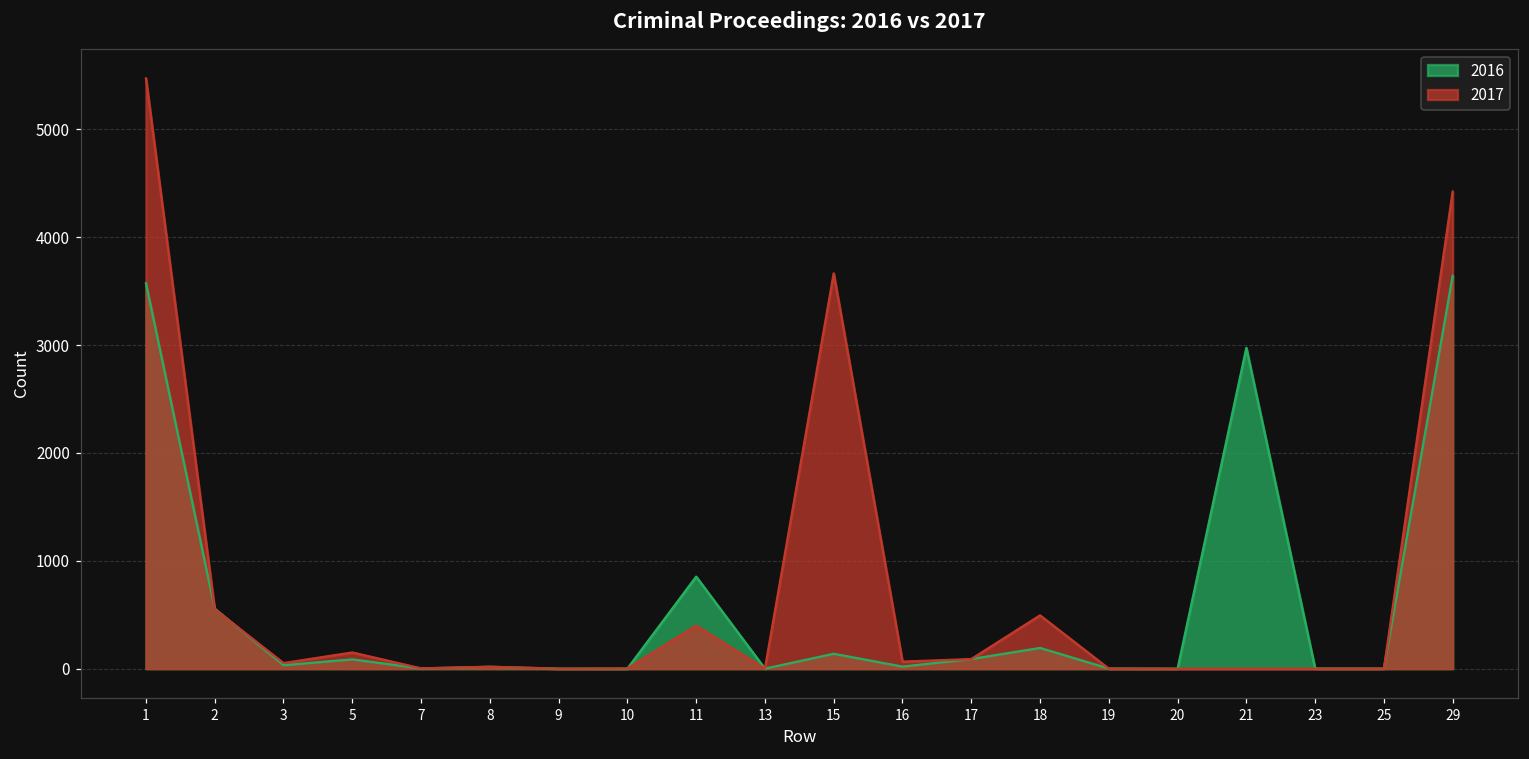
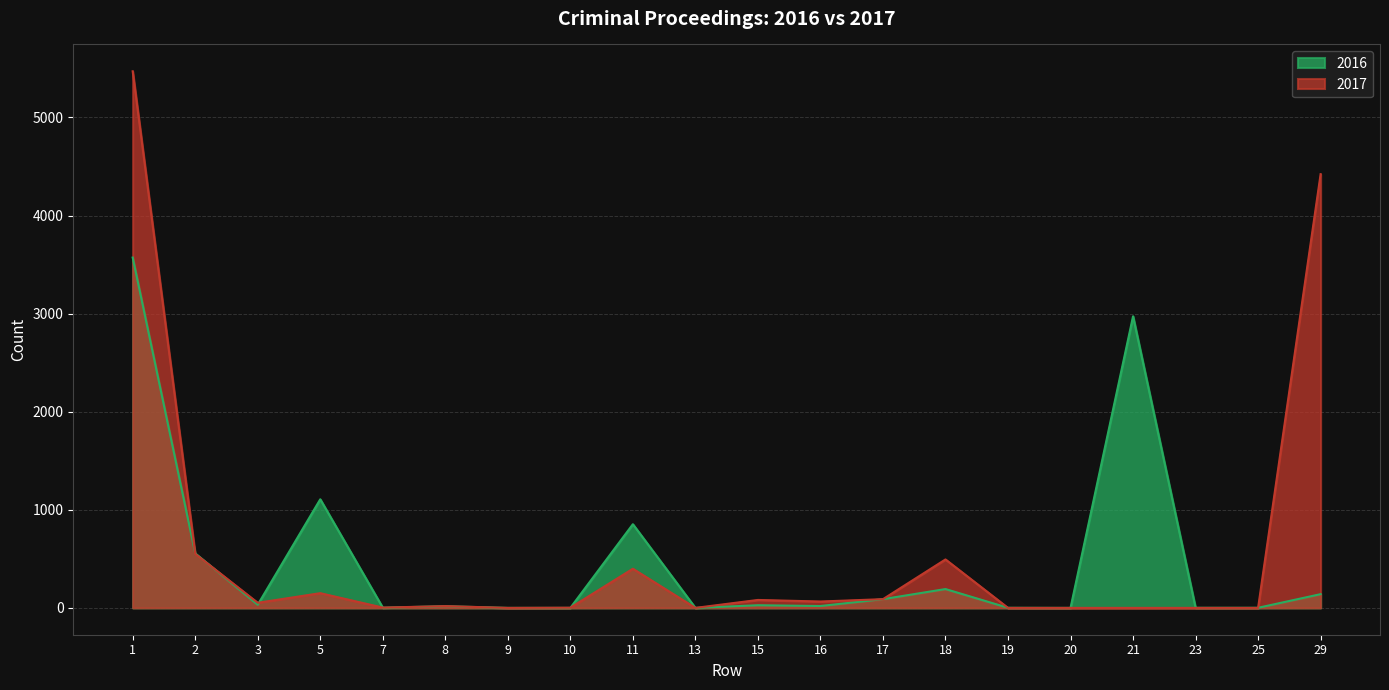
  {
    "2016": {
      "1": 3600,
-     "5": 100,
+     "5": 1100,
      "11": 900,
-     "15": 100,
+     "15": 0,
      "16": 0,
      "18": 200,
      "21": 3000,
-     "29": 3600
+     "29": 100
    },
    "2017": {
      "1": 5500,
      "5": 200,
      "11": 400,
-     "15": 3700,
+     "15": 100,
      "16": 100,
      "18": 500,
      "21": 0,
      "29": 4400
    }
  }
